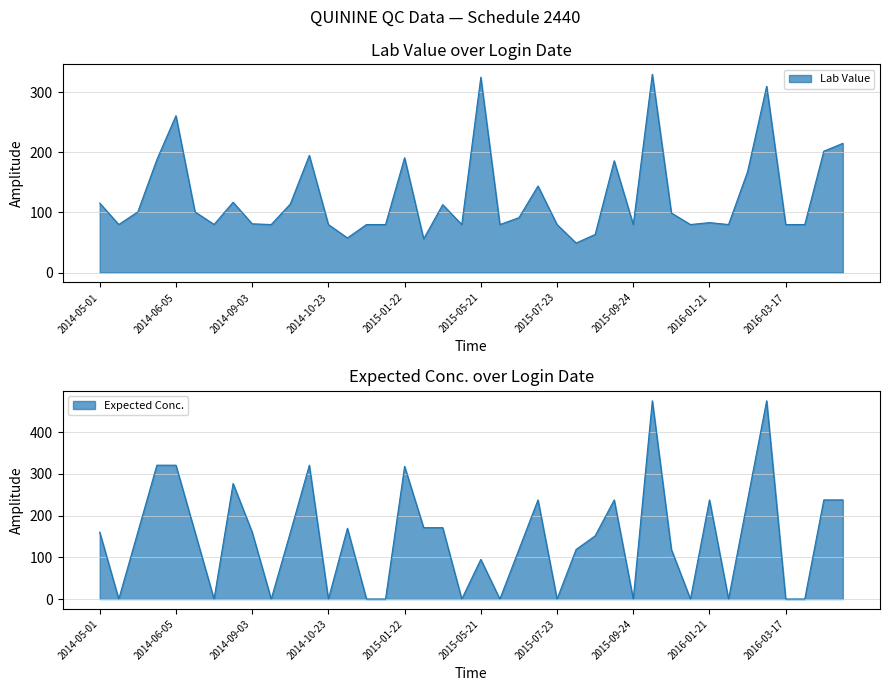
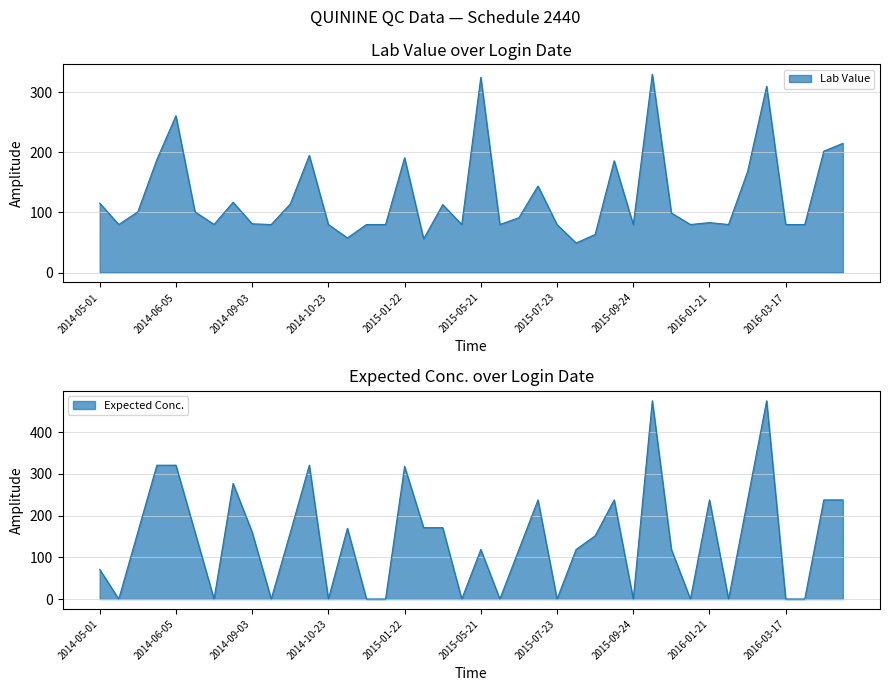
  {
    "Lab Value over Login Date": {
      "2014-05-01": 120,
      "2015-05-21": 330,
      "2015-09-24": 80
    },
    "Expected Conc. over Login Date": {
-     "2014-05-01": 160,
-     "2015-05-21": 100,
+     "2014-05-01": 70,
+     "2015-05-21": 120,
      "2015-09-24": 0
    }
  }
